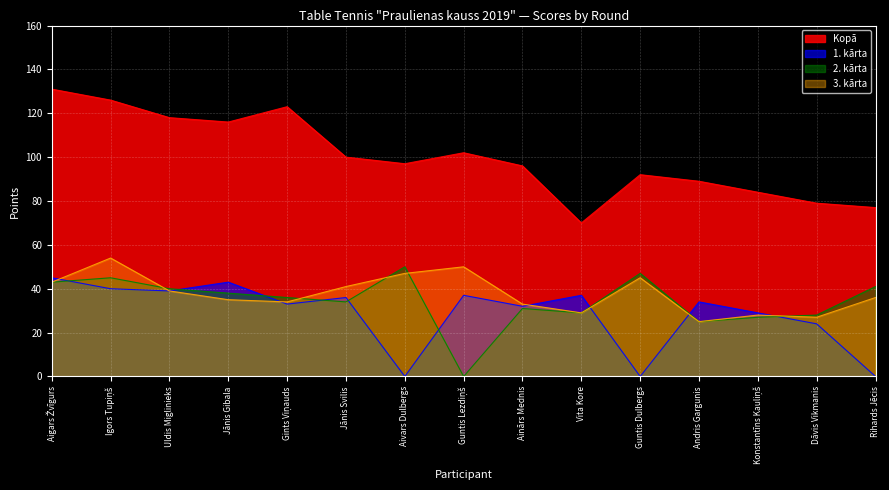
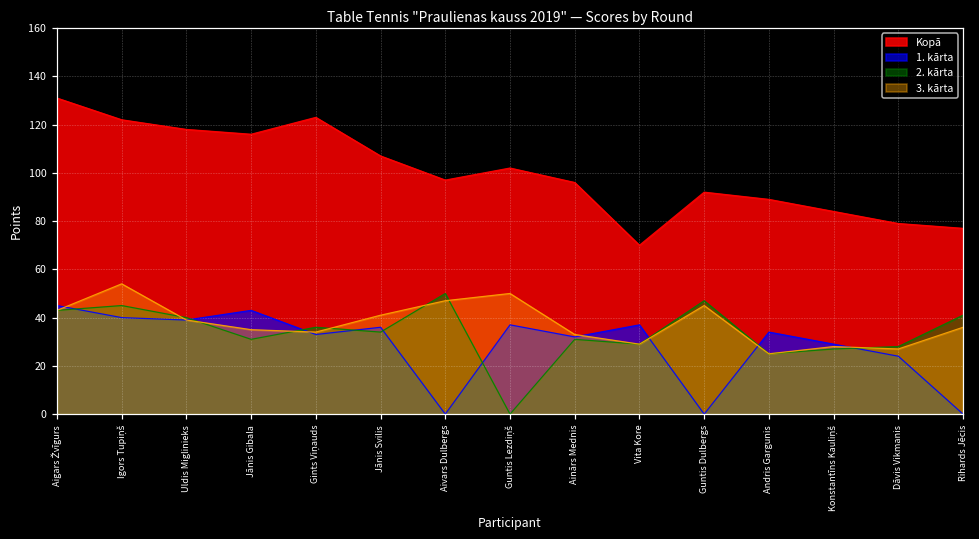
  {
    "Kopā": {
      "Aigars Žvīgurs": 131,
-     "Igors Tupiņš": 126,
+     "Igors Tupiņš": 122,
      "Uldis Miglinieks": 118,
      "Jānis Gibala": 116,
      "Gints Viņauds": 123,
-     "Jānis Svilis": 100,
+     "Jānis Svilis": 107,
      "Aivars Dulbergs": 97,
      "Guntis Lezdiņš": 102,
      "Ainārs Mednis": 96,
      "Vita Kore": 70,
      "Guntis Dulbergs": 92,
      "Andris Gargunis": 89,
      "Konstantīns Kauliņš": 84,
      "Dāvis Vikmanis": 79,
      "Rihards Jēcis": 77
    },
    "1. kārta": {
      "Aigars Žvīgurs": 45,
      "Igors Tupiņš": 40,
      "Jānis Gibala": 43,
      "Jānis Svilis": 36,
      "Aivars Dulbergs": 0,
      "Guntis Lezdiņš": 37,
      "Vita Kore": 37,
      "Guntis Dulbergs": 0,
      "Andris Gargunis": 34,
      "Dāvis Vikmanis": 24,
      "Rihards Jēcis": 0
    },
    "2. kārta": {
      "Igors Tupiņš": 45,
-     "Jānis Gibala": 38,
+     "Jānis Gibala": 31,
      "Gints Viņauds": 36,
      "Jānis Svilis": 34,
      "Aivars Dulbergs": 50,
      "Guntis Lezdiņš": 0,
      "Guntis Dulbergs": 47,
      "Rihards Jēcis": 41
    },
    "3. kārta": {
      "Igors Tupiņš": 54,
      "Jānis Gibala": 35,
      "Jānis Svilis": 41,
      "Aivars Dulbergs": 47,
      "Guntis Lezdiņš": 50,
      "Guntis Dulbergs": 45,
      "Rihards Jēcis": 36
    }
  }
